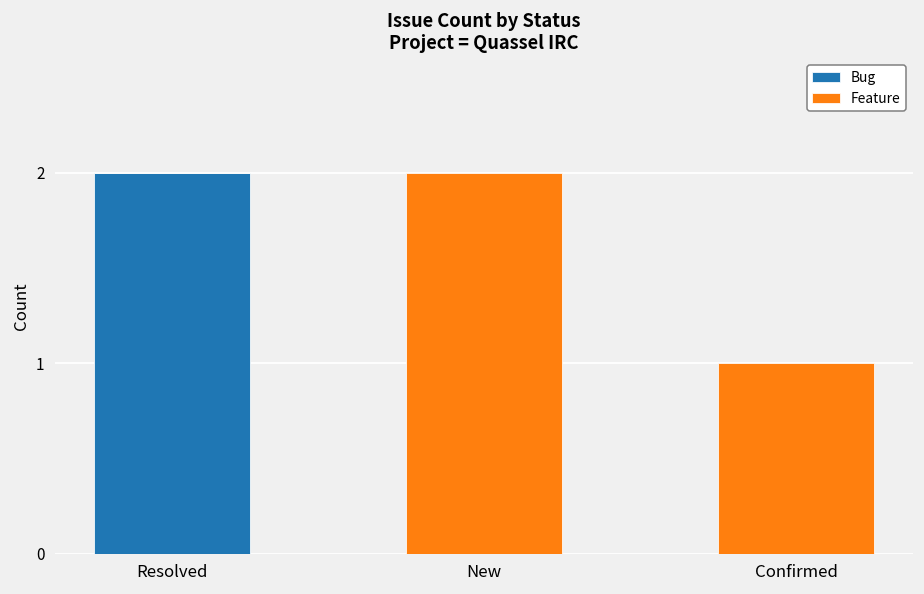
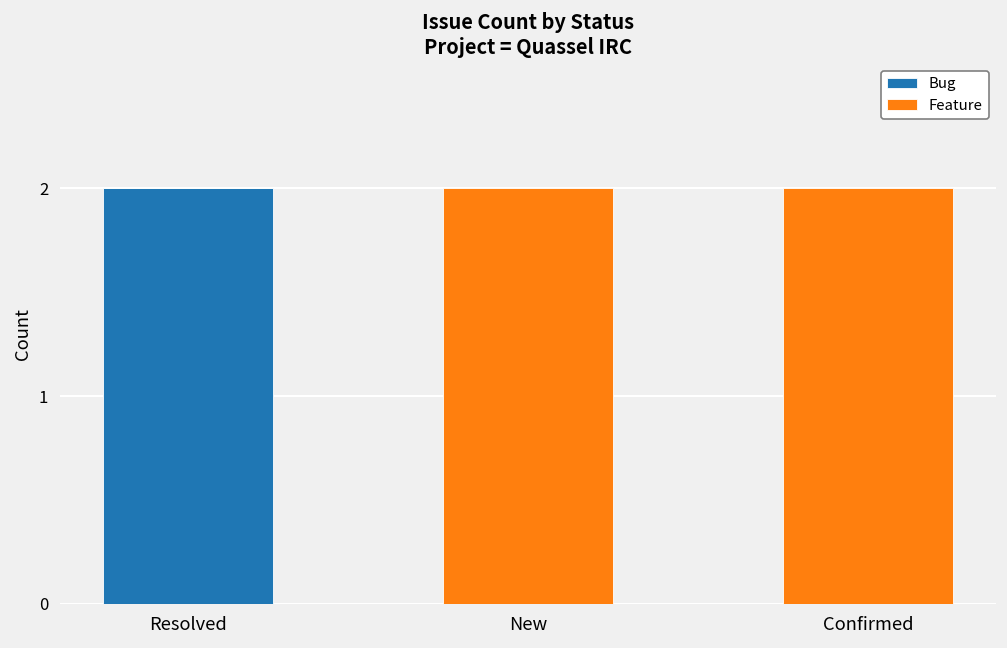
  {
    "Bug": {
      "Resolved": 2,
      "New": 0,
      "Confirmed": 0
    },
    "Feature": {
-     "Confirmed": 1
+     "Confirmed": 2
    }
  }
